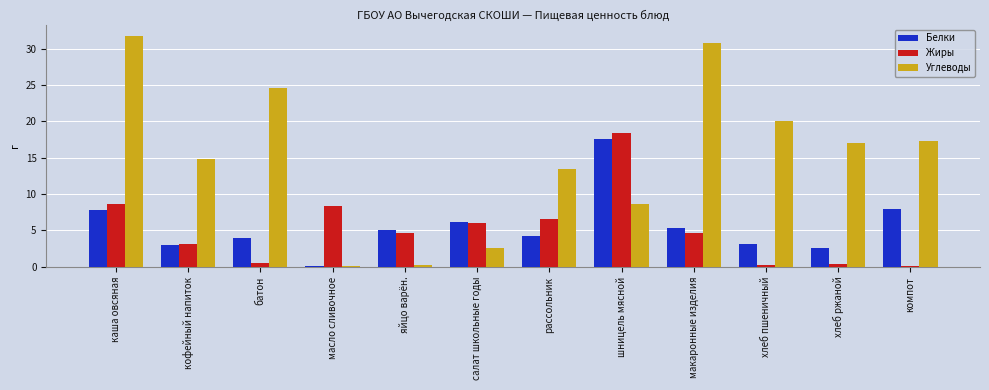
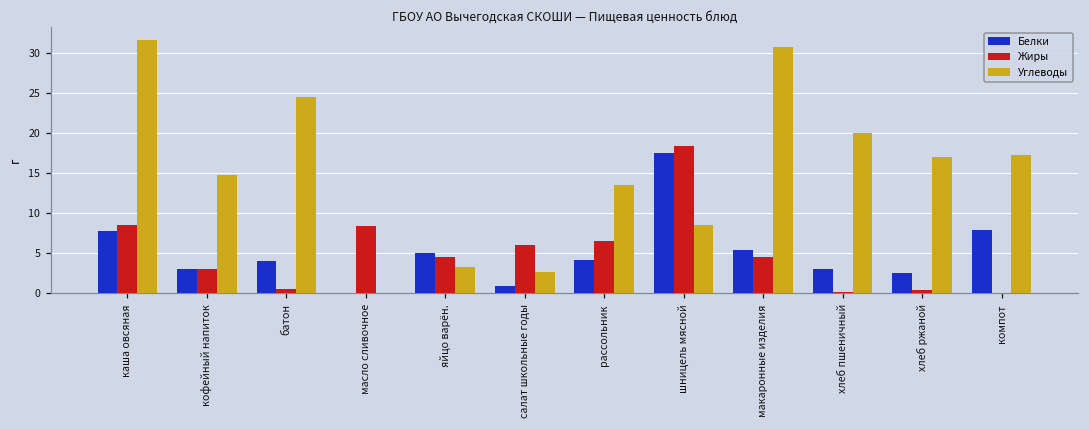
  {
    "Белки": {
      "каша овсяная": 8,
      "кофейный напиток": 3,
      "батон": 4,
      "яйцо варён.": 5,
-     "салат школьные годы": 6,
+     "салат школьные годы": 1,
      "рассольник": 4,
      "шницель мясной": 18,
      "макаронные изделия": 5,
      "хлеб пшеничный": 3,
      "хлеб ржаной": 3,
      "компот": 8
    },
    "Жиры": {
      "каша овсяная": 9,
      "кофейный напиток": 3,
      "батон": 1,
      "масло сливочное": 8,
      "яйцо варён.": 5,
      "салат школьные годы": 6,
      "рассольник": 7,
      "шницель мясной": 18,
      "макаронные изделия": 5,
      "хлеб ржаной": 0
    },
    "Углеводы": {
      "каша овсяная": 32,
      "кофейный напиток": 15,
      "батон": 25,
-     "яйцо варён.": 0,
+     "яйцо варён.": 3,
      "салат школьные годы": 3,
      "рассольник": 14,
      "шницель мясной": 9,
      "макаронные изделия": 31,
      "хлеб пшеничный": 20,
      "хлеб ржаной": 17,
      "компот": 17
    }
  }
